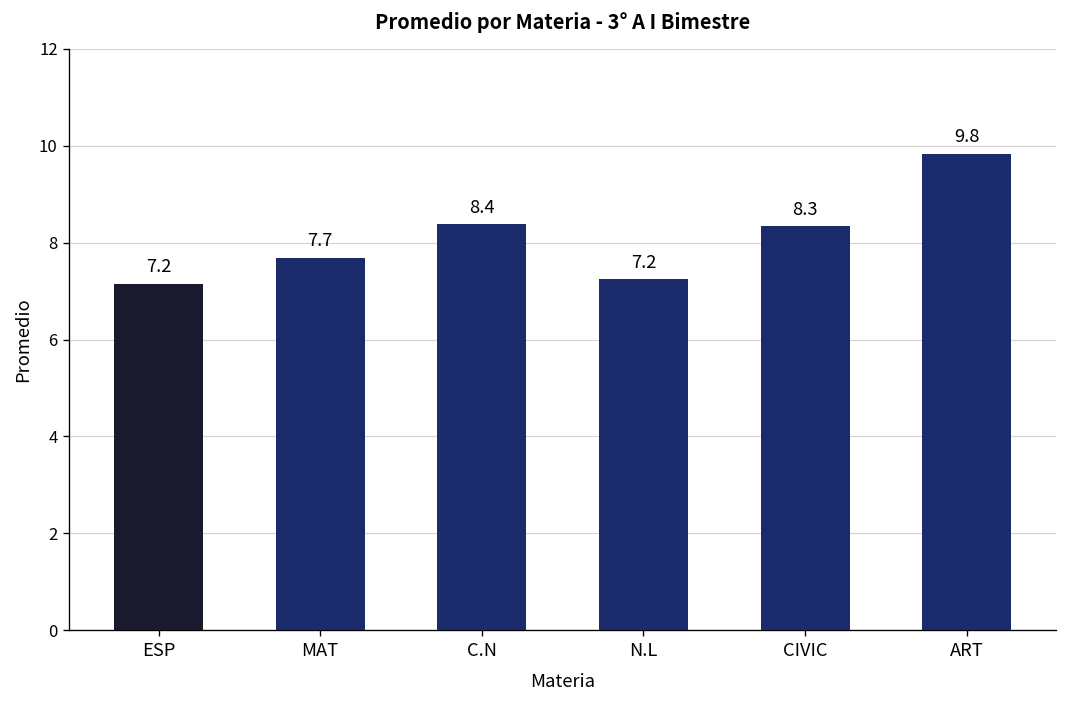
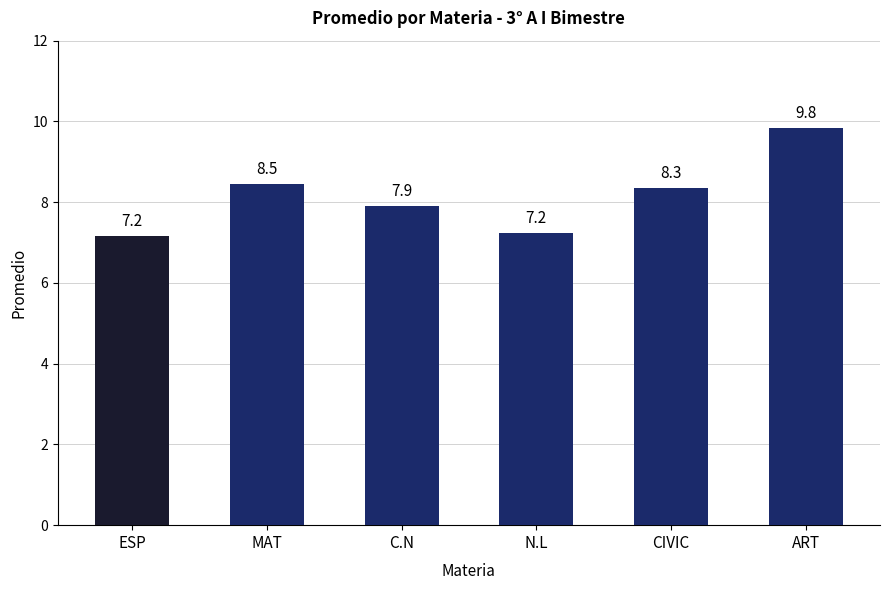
  {
    "ESP": 7.2,
-   "MAT": 7.7,
-   "C.N": 8.4,
+   "MAT": 8.5,
+   "C.N": 7.9,
    "N.L": 7.2,
    "CIVIC": 8.3,
    "ART": 9.8
  }
